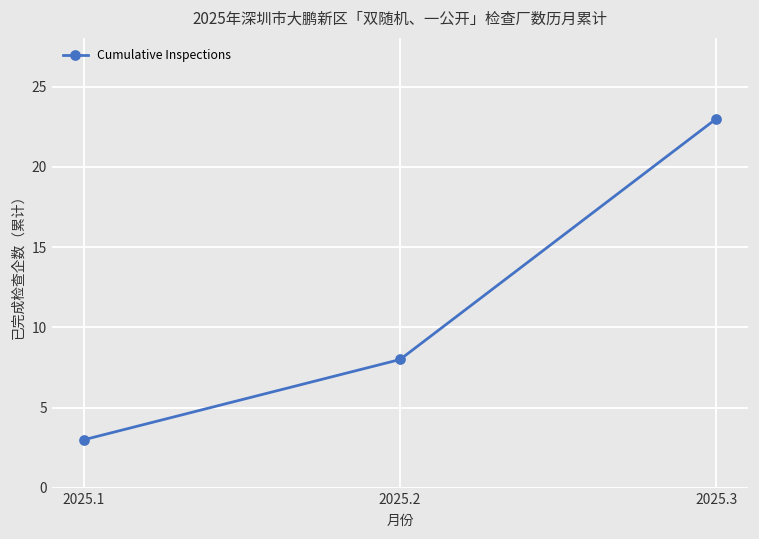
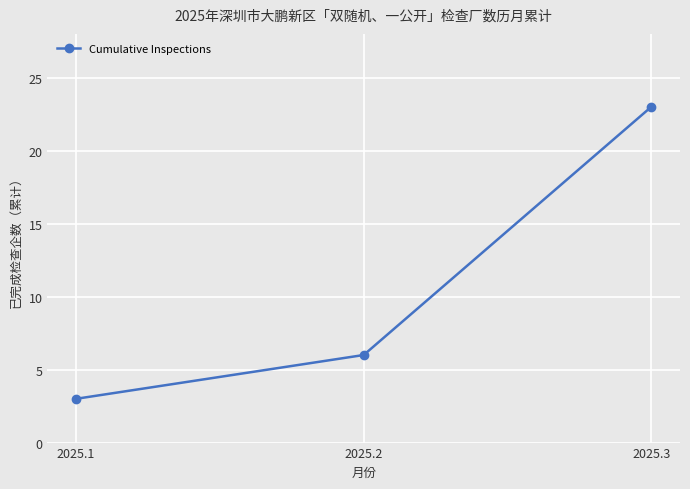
  {
    "2025.1": 3,
-   "2025.2": 8,
+   "2025.2": 6,
    "2025.3": 23
  }
